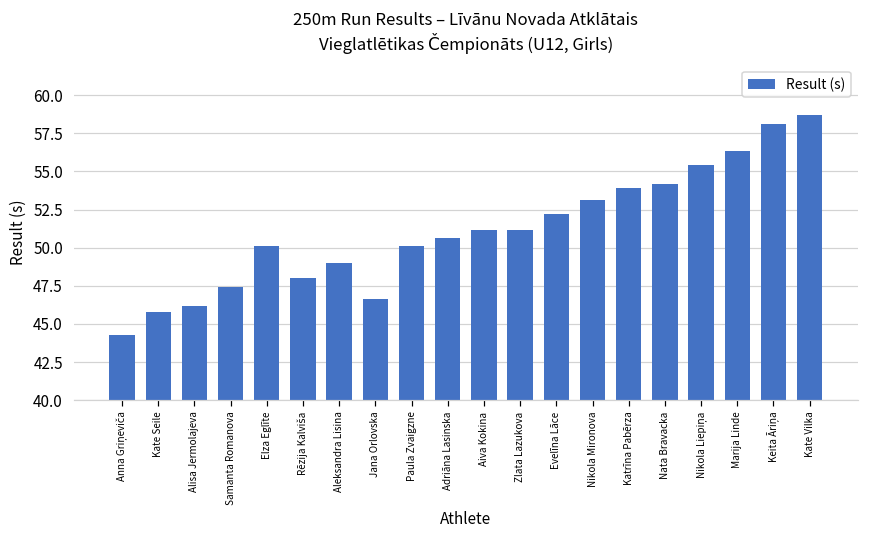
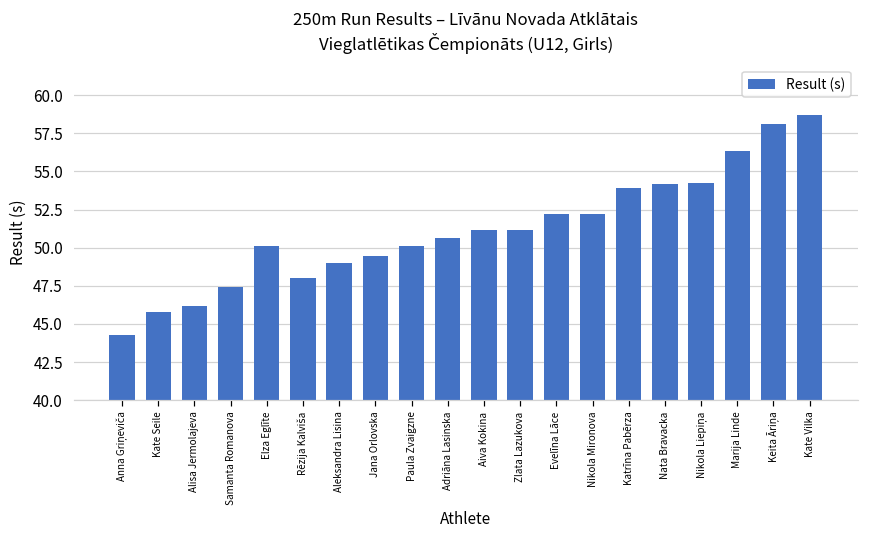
  {
    "Anna Griņeviča": 44.3,
    "Kate Seile": 45.8,
    "Alisa Jermolajeva": 46.2,
    "Samanta Romanova": 47.5,
    "Elza Eglīte": 50.1,
    "Rēzija Kalviša": 48.0,
    "Aleksandra Lisina": 49.0,
-   "Jana Orlovska": 46.6,
+   "Jana Orlovska": 49.4,
    "Paula Zvaigzne": 50.1,
    "Adriāna Lasinska": 50.6,
    "Aiva Kokina": 51.1,
    "Zlata Lazukova": 51.2,
    "Evelīna Lāce": 52.2,
-   "Nikola Mironova": 53.2,
+   "Nikola Mironova": 52.2,
    "Katrīna Pabērza": 53.9,
    "Nata Bravacka": 54.2,
-   "Nikola Liepiņa": 55.4,
+   "Nikola Liepiņa": 54.3,
    "Marija Linde": 56.4,
    "Keita Āriņa": 58.1,
    "Kate Vilka": 58.7
  }
